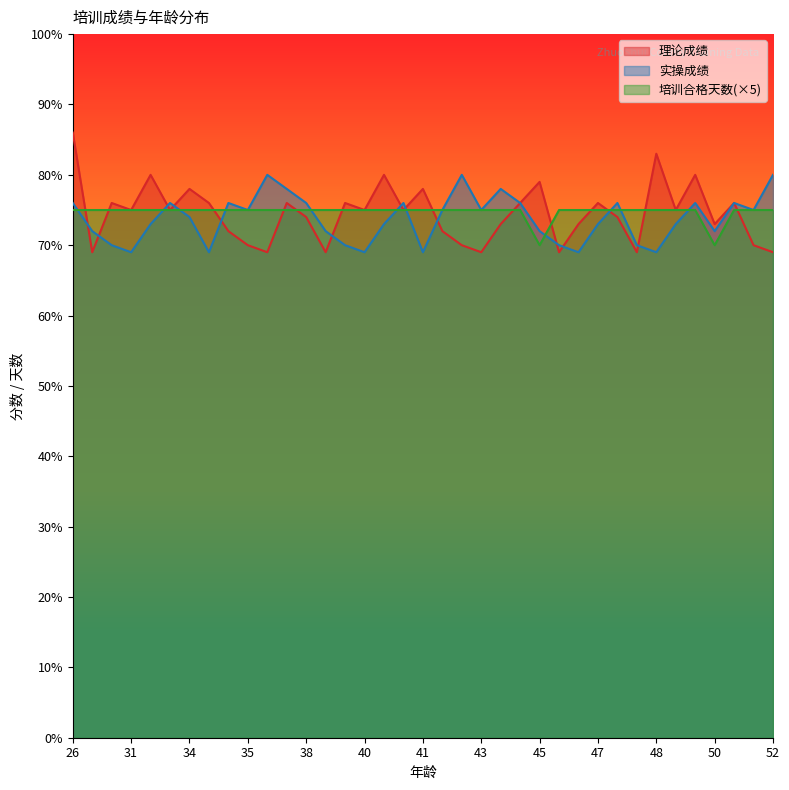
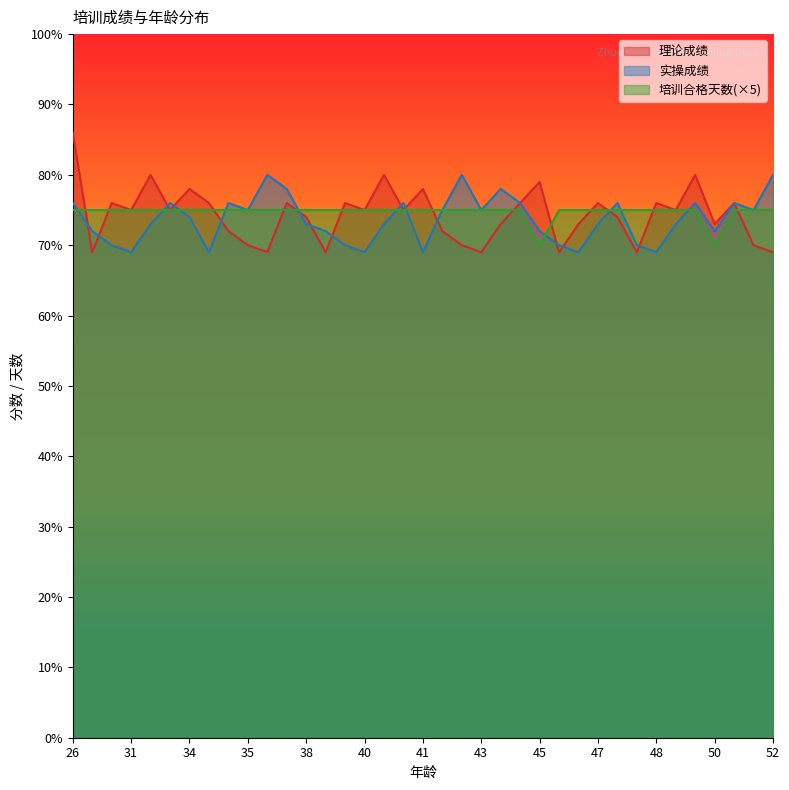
  {
    "理论成绩": {
      "38": "74%",
      "41": "78%",
      "43": "69%",
      "45": "79%",
      "47": "76%",
-     "48": "83%",
+     "48": "76%",
      "50": "73%",
      "52": "69%"
    },
    "实操成绩": {
-     "38": "76%",
+     "38": "73%",
      "40": "69%",
      "41": "69%",
      "45": "72%",
      "47": "73%",
      "48": "69%",
      "50": "72%",
      "52": "80%"
    },
    "培训合格天数(×5)": {
      "38": "75%",
      "41": "75%",
      "45": "70%",
      "47": "75%",
      "48": "75%",
      "50": "70%",
      "52": "75%"
    }
  }
